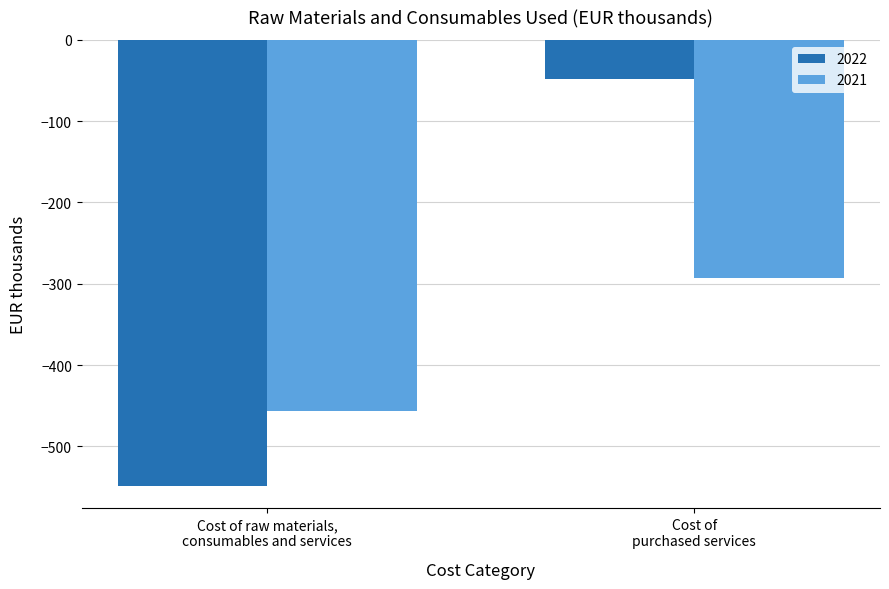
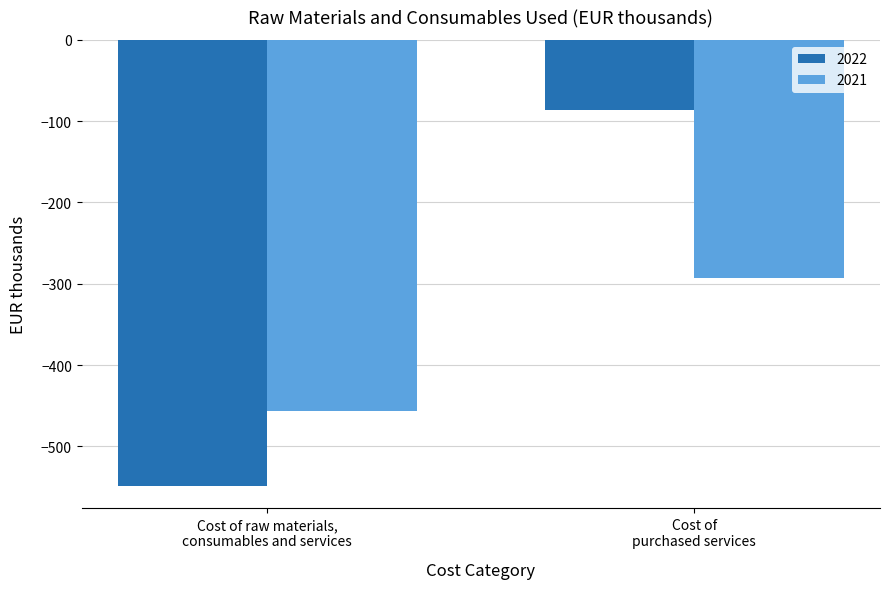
  {
    "2022": {
      "Cost of raw materials, consumables and services": -550,
-     "Cost of purchased services": -50
+     "Cost of purchased services": -90
    },
    "2021": {
      "Cost of raw materials, consumables and services": -460,
      "Cost of purchased services": -290
    }
  }
